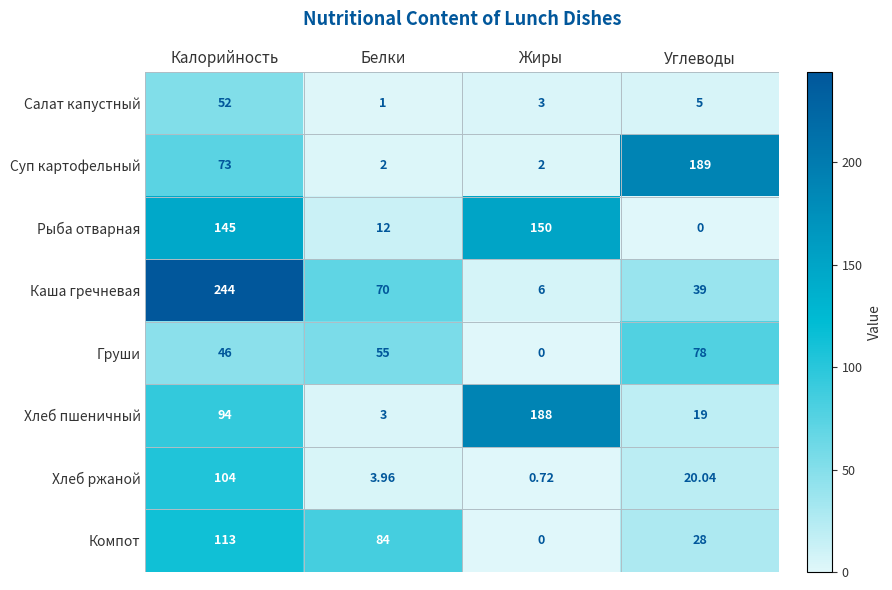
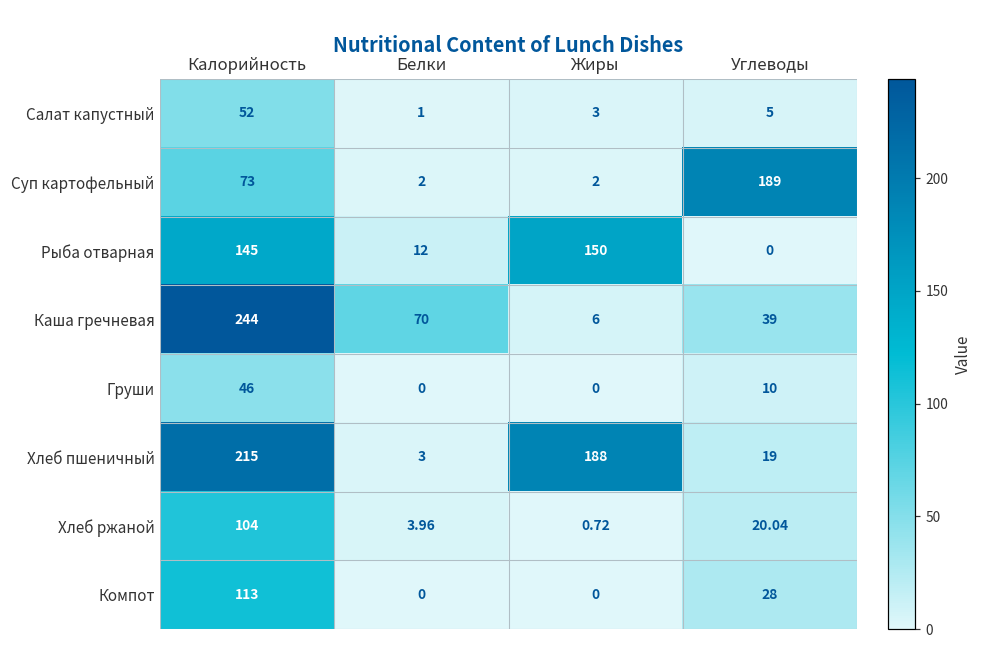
  {
    "Салат капустный": {
      "Калорийность": 52,
      "Белки": 1,
      "Жиры": 3,
      "Углеводы": 5
    },
    "Суп картофельный": {
      "Калорийность": 73,
      "Белки": 2,
      "Жиры": 2,
      "Углеводы": 189
    },
    "Рыба отварная": {
      "Калорийность": 145,
      "Белки": 12,
      "Жиры": 150,
      "Углеводы": 0
    },
    "Каша гречневая": {
      "Калорийность": 244,
      "Белки": 70,
      "Жиры": 6,
      "Углеводы": 39
    },
    "Груши": {
      "Калорийность": 46,
-     "Белки": 55,
+     "Белки": 0,
      "Жиры": 0,
-     "Углеводы": 78
+     "Углеводы": 10
    },
    "Хлеб пшеничный": {
-     "Калорийность": 94,
+     "Калорийность": 215,
      "Белки": 3,
      "Жиры": 188,
      "Углеводы": 19
    },
    "Хлеб ржаной": {
      "Калорийность": 104,
      "Белки": 3.96,
      "Жиры": 0.72,
      "Углеводы": 20.04
    },
    "Компот": {
      "Калорийность": 113,
-     "Белки": 84,
+     "Белки": 0,
      "Жиры": 0,
      "Углеводы": 28
    }
  }
